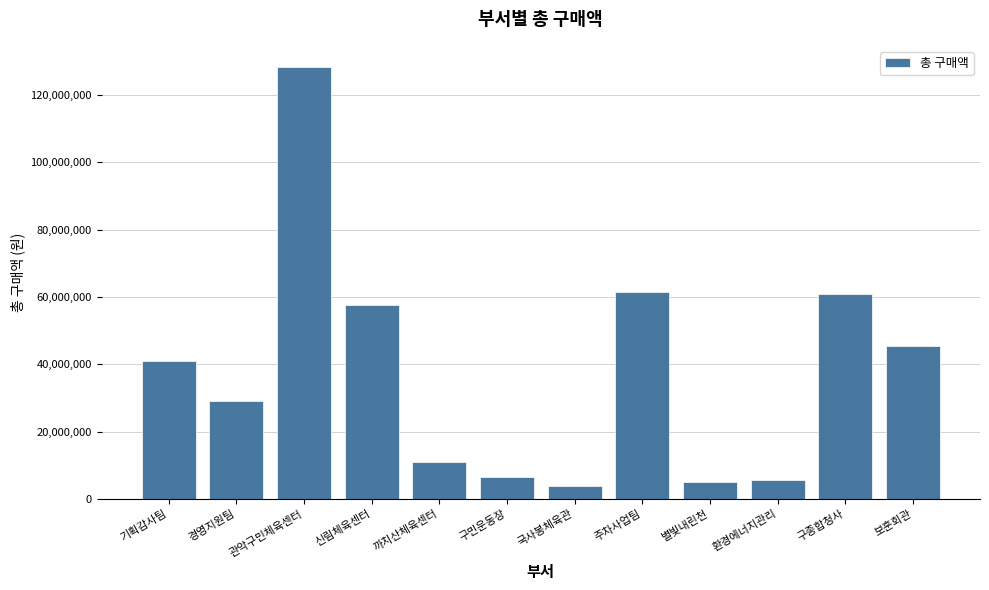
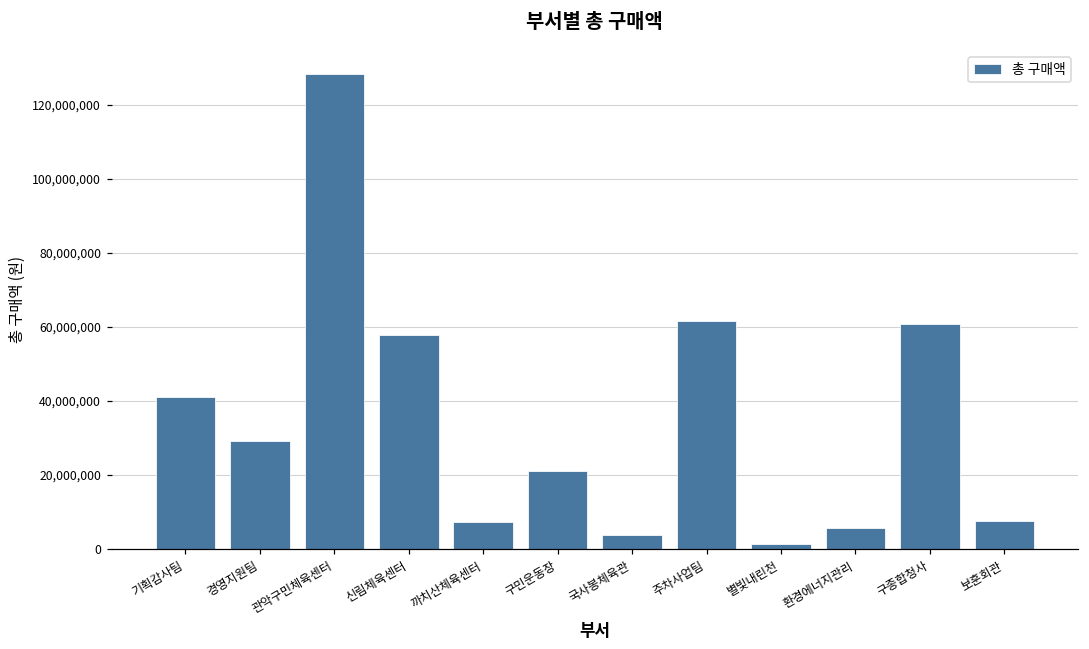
  {
    "기획감사팀": "41,000,000",
    "경영지원팀": "29,000,000",
    "관악구민체육센터": "128,000,000",
    "신림체육센터": "58,000,000",
-   "까치산체육센터": "11,000,000",
-   "구민운동장": "7,000,000",
+   "까치산체육센터": "7,000,000",
+   "구민운동장": "21,000,000",
    "국사봉체육관": "4,000,000",
    "주차사업팀": "61,000,000",
-   "별빛내린천": "5,000,000",
+   "별빛내린천": "1,000,000",
    "환경에너지관리": "6,000,000",
    "구종합청사": "61,000,000",
-   "보훈회관": "45,000,000"
+   "보훈회관": "7,000,000"
  }
